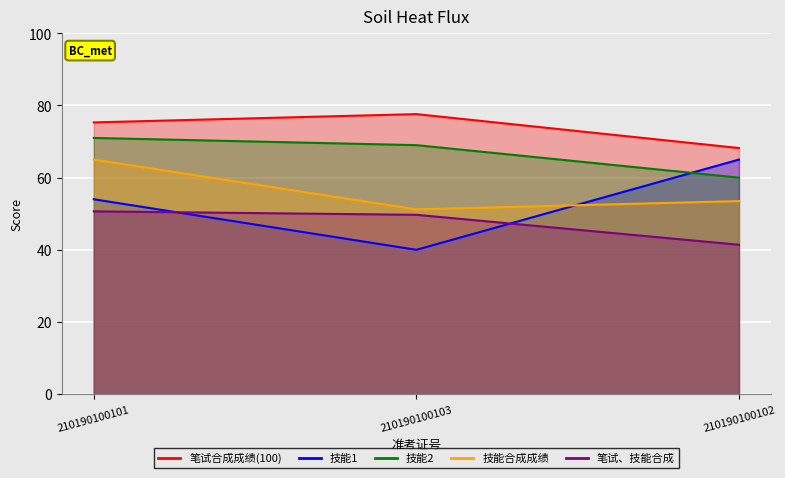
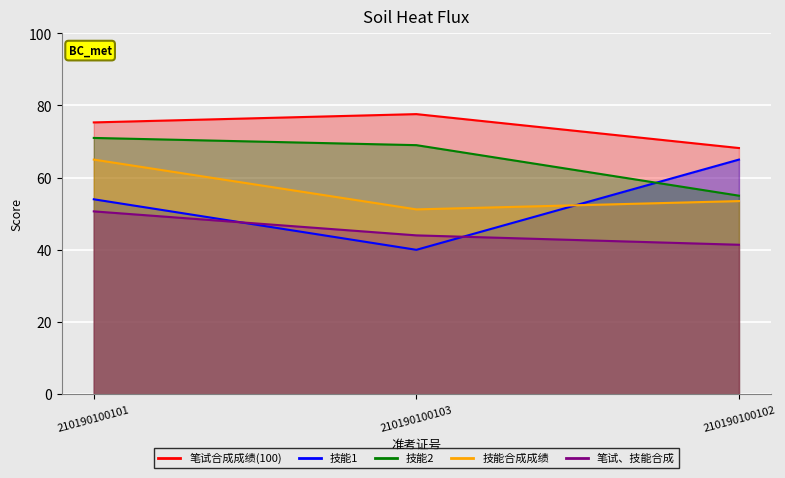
  {
    "笔试合成成绩(100)": {
      "210190100101": 75,
      "210190100103": 78,
      "210190100102": 68
    },
    "技能1": {
      "210190100101": 54,
      "210190100103": 40,
      "210190100102": 65
    },
    "技能2": {
      "210190100101": 71,
      "210190100103": 69,
-     "210190100102": 60
+     "210190100102": 55
    },
    "技能合成成绩": {
      "210190100101": 65,
      "210190100103": 51,
      "210190100102": 54
    },
    "笔试、技能合成": {
      "210190100101": 51,
-     "210190100103": 50,
+     "210190100103": 44,
      "210190100102": 41
    }
  }
